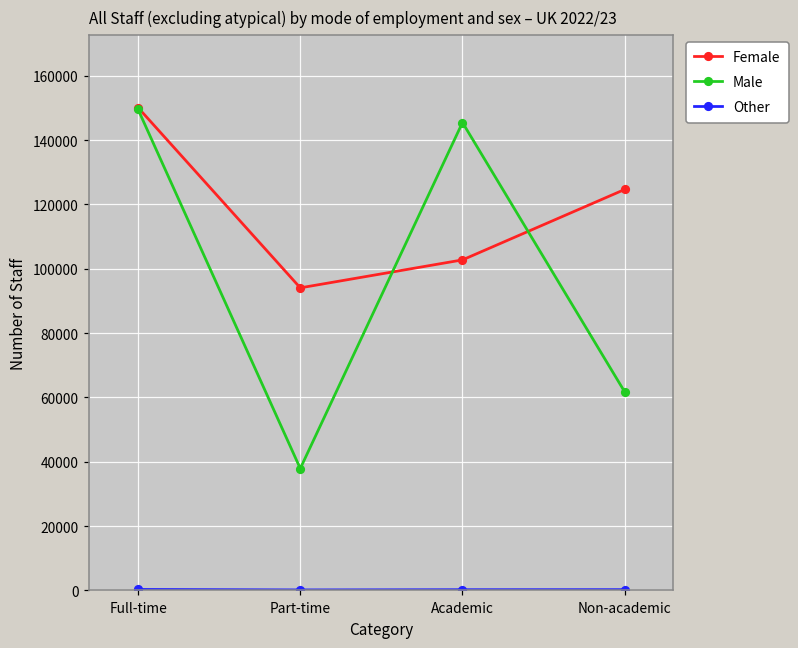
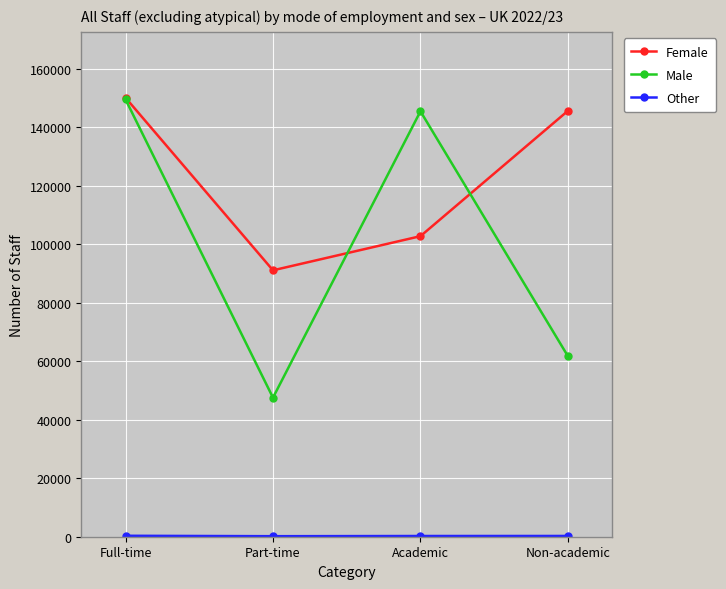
  {
    "Female": {
-     "Part-time": 94000,
+     "Part-time": 91000,
      "Academic": 103000,
-     "Non-academic": 125000
+     "Non-academic": 146000
    },
    "Male": {
-     "Part-time": 38000,
+     "Part-time": 48000,
      "Academic": 145000,
      "Non-academic": 62000
    },
    "Other": {
      "Full-time": 0,
      "Part-time": 0,
      "Academic": 0,
      "Non-academic": 0
    }
  }
